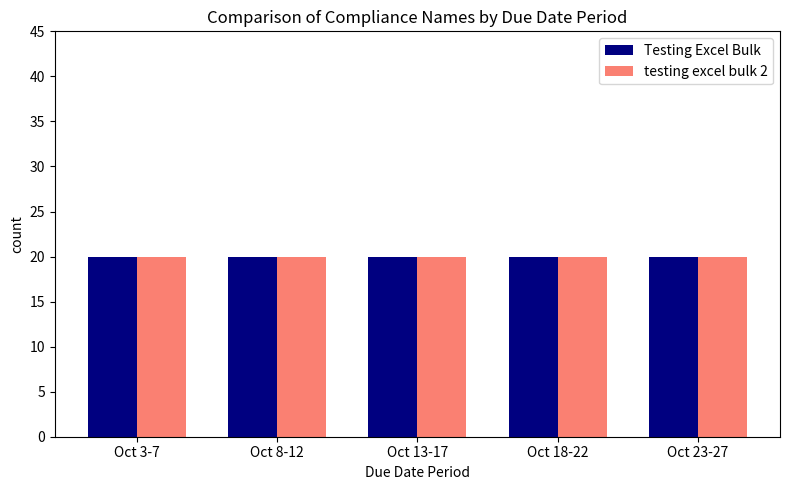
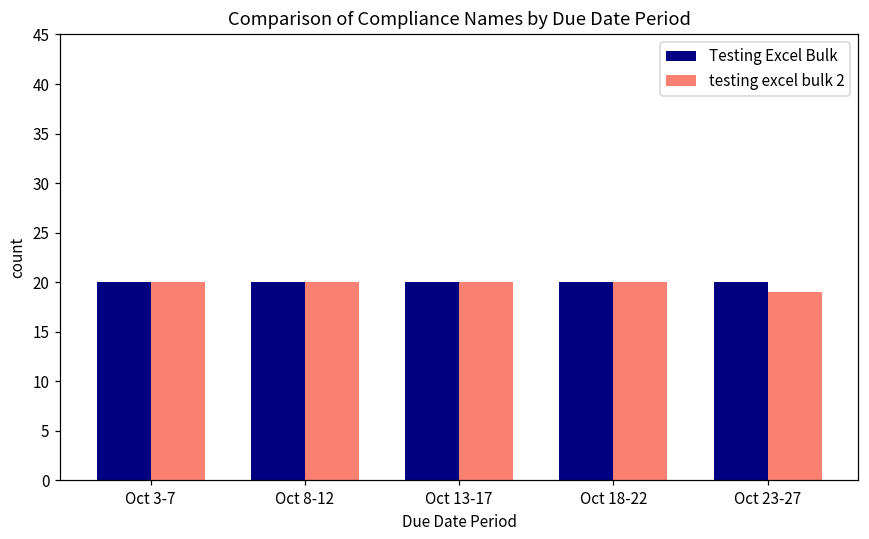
  {
    "Testing Excel Bulk": {
      "Oct 3-7": 20,
      "Oct 8-12": 20,
      "Oct 13-17": 20,
      "Oct 18-22": 20,
      "Oct 23-27": 20
    },
    "testing excel bulk 2": {
      "Oct 3-7": 20,
      "Oct 8-12": 20,
      "Oct 13-17": 20,
      "Oct 18-22": 20,
-     "Oct 23-27": 20
+     "Oct 23-27": 19
    }
  }
